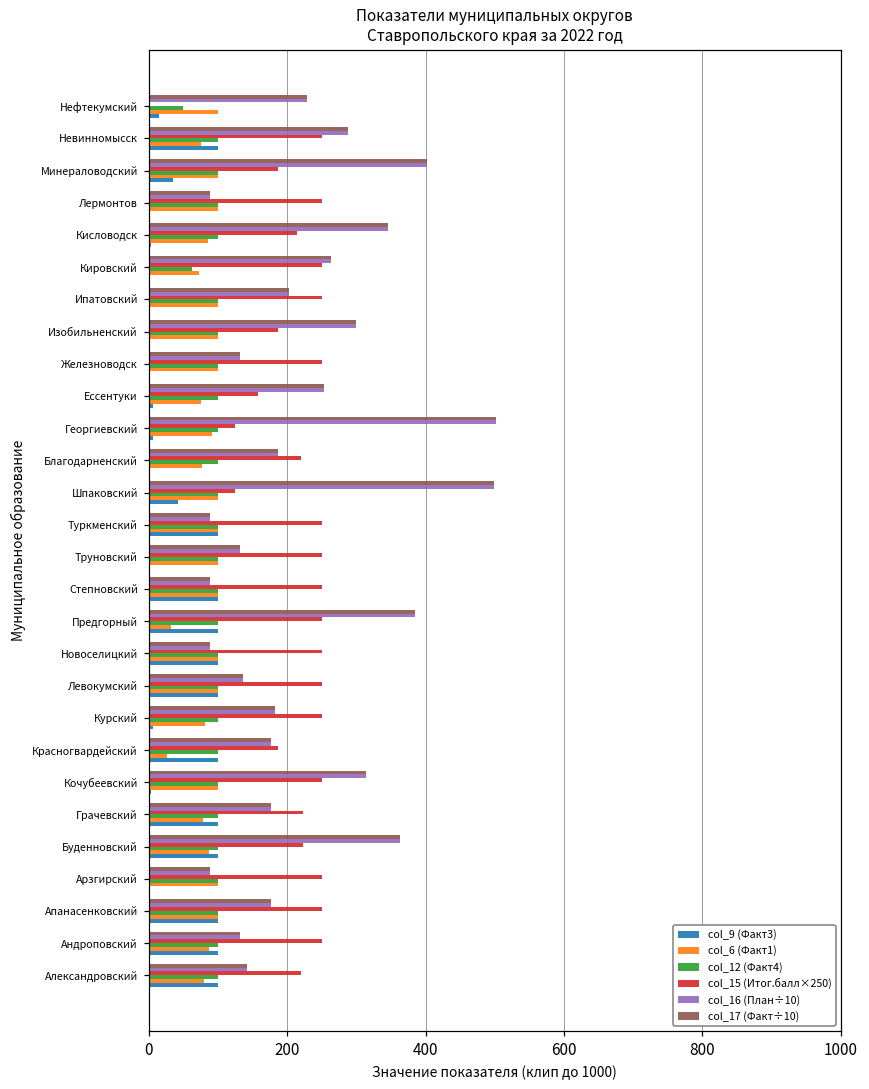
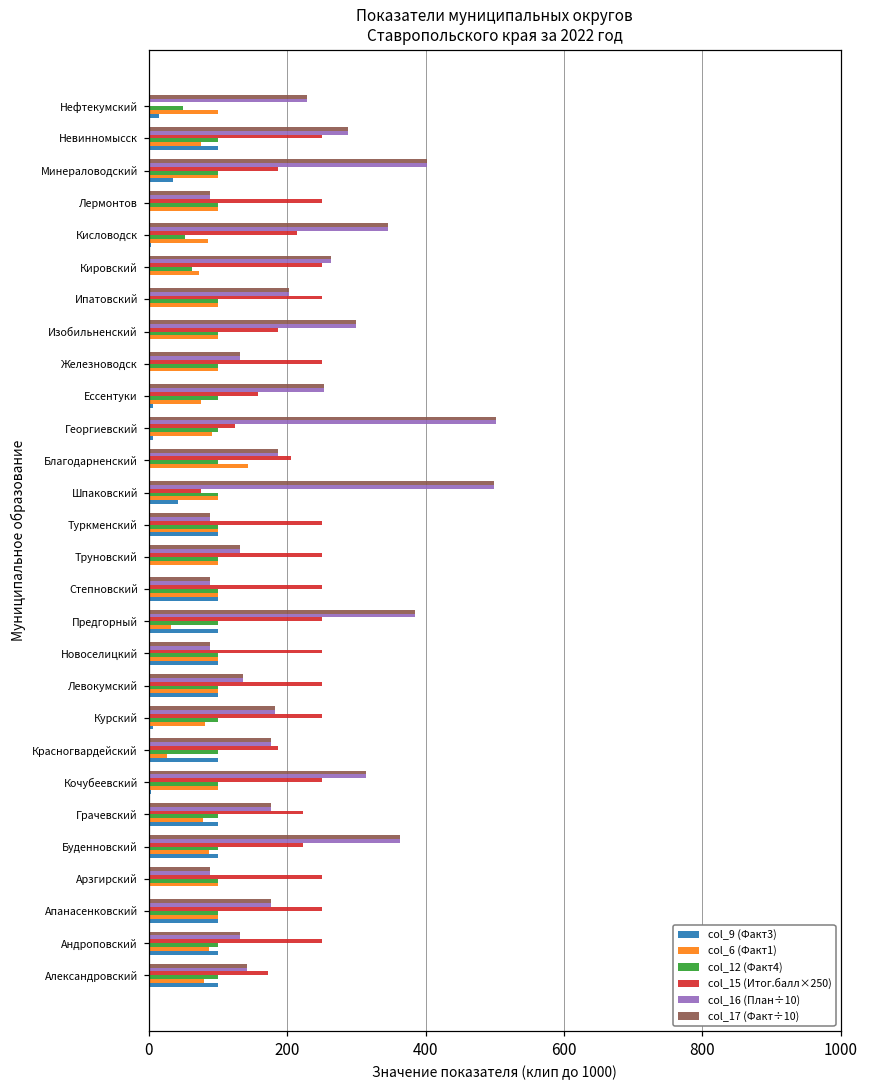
  {
    "col_9 (Факт3)": {
      "Нефтекумский": 20,
      "Невинномысск": 100,
      "Минераловодский": 40,
      "Лермонтов": 0,
      "Ипатовский": 0,
      "Железноводск": 0,
      "Ессентуки": 10,
      "Георгиевский": 10,
      "Шпаковский": 40,
      "Туркменский": 100,
      "Степновский": 100,
      "Предгорный": 100,
      "Новоселицкий": 100,
      "Левокумский": 100,
      "Курский": 10,
      "Красногвардейский": 100,
      "Грачевский": 100,
      "Буденновский": 100,
      "Арзгирский": 0,
      "Апанасенковский": 100,
      "Андроповский": 100,
      "Александровский": 100
    },
    "col_6 (Факт1)": {
      "Нефтекумский": 100,
      "Невинномысск": 80,
      "Минераловодский": 100,
      "Лермонтов": 100,
      "Кисловодск": 90,
      "Кировский": 70,
      "Ипатовский": 100,
      "Изобильненский": 100,
      "Железноводск": 100,
      "Ессентуки": 80,
      "Георгиевский": 90,
-     "Благодарненский": 80,
+     "Благодарненский": 140,
      "Шпаковский": 100,
      "Туркменский": 100,
      "Труновский": 100,
      "Степновский": 100,
      "Предгорный": 30,
      "Новоселицкий": 100,
      "Левокумский": 100,
      "Курский": 80,
      "Красногвардейский": 30,
      "Кочубеевский": 100,
      "Грачевский": 80,
      "Буденновский": 90,
      "Арзгирский": 100,
      "Апанасенковский": 100,
      "Андроповский": 90,
      "Александровский": 80
    },
    "col_12 (Факт4)": {
      "Нефтекумский": 50,
      "Невинномысск": 100,
      "Минераловодский": 100,
      "Лермонтов": 100,
-     "Кисловодск": 100,
+     "Кисловодск": 50,
      "Кировский": 60,
      "Ипатовский": 100,
      "Изобильненский": 100,
      "Железноводск": 100,
      "Ессентуки": 100,
      "Георгиевский": 100,
      "Благодарненский": 100,
      "Шпаковский": 100,
      "Туркменский": 100,
      "Труновский": 100,
      "Степновский": 100,
      "Предгорный": 100,
      "Новоселицкий": 100,
      "Левокумский": 100,
      "Курский": 100,
      "Красногвардейский": 100,
      "Кочубеевский": 100,
      "Грачевский": 100,
      "Буденновский": 100,
      "Арзгирский": 100,
      "Апанасенковский": 100,
      "Андроповский": 100,
      "Александровский": 100
    },
    "col_15 (Итог.балл×250)": {
      "Нефтекумский": 0,
      "Невинномысск": 250,
      "Минераловодский": 190,
      "Лермонтов": 250,
      "Кисловодск": 220,
      "Кировский": 250,
      "Ипатовский": 250,
      "Изобильненский": 190,
      "Железноводск": 250,
      "Ессентуки": 160,
      "Георгиевский": 130,
-     "Благодарненский": 220,
-     "Шпаковский": 130,
+     "Благодарненский": 210,
+     "Шпаковский": 80,
      "Туркменский": 250,
      "Труновский": 250,
      "Степновский": 250,
      "Предгорный": 250,
      "Новоселицкий": 250,
      "Левокумский": 250,
      "Курский": 250,
      "Красногвардейский": 190,
      "Кочубеевский": 250,
      "Грачевский": 220,
      "Буденновский": 220,
      "Арзгирский": 250,
      "Апанасенковский": 250,
      "Андроповский": 250,
-     "Александровский": 220
+     "Александровский": 170
    },
    "col_16 (План÷10)": {
      "Нефтекумский": 230,
      "Невинномысск": 290,
      "Минераловодский": 400,
      "Лермонтов": 90,
      "Кисловодск": 350,
      "Кировский": 260,
      "Ипатовский": 200,
      "Изобильненский": 300,
      "Железноводск": 130,
      "Ессентуки": 250,
      "Георгиевский": 500,
      "Благодарненский": 190,
      "Шпаковский": 500,
      "Туркменский": 90,
      "Труновский": 130,
      "Степновский": 90,
      "Предгорный": 380,
      "Новоселицкий": 90,
      "Левокумский": 140,
      "Курский": 180,
      "Красногвардейский": 180,
      "Кочубеевский": 310,
      "Грачевский": 180,
      "Буденновский": 360,
      "Арзгирский": 90,
      "Апанасенковский": 180,
      "Андроповский": 130,
      "Александровский": 140
    },
    "col_17 (Факт÷10)": {
      "Нефтекумский": 230,
      "Невинномысск": 290,
      "Минераловодский": 400,
      "Лермонтов": 90,
      "Кисловодск": 350,
      "Кировский": 260,
      "Ипатовский": 200,
      "Изобильненский": 300,
      "Железноводск": 130,
      "Ессентуки": 250,
      "Георгиевский": 500,
      "Благодарненский": 190,
      "Шпаковский": 500,
      "Туркменский": 90,
      "Труновский": 130,
      "Степновский": 90,
      "Предгорный": 380,
      "Новоселицкий": 90,
      "Левокумский": 140,
      "Курский": 180,
      "Красногвардейский": 180,
      "Кочубеевский": 310,
      "Грачевский": 180,
      "Буденновский": 360,
      "Арзгирский": 90,
      "Апанасенковский": 180,
      "Андроповский": 130,
      "Александровский": 140
    }
  }
